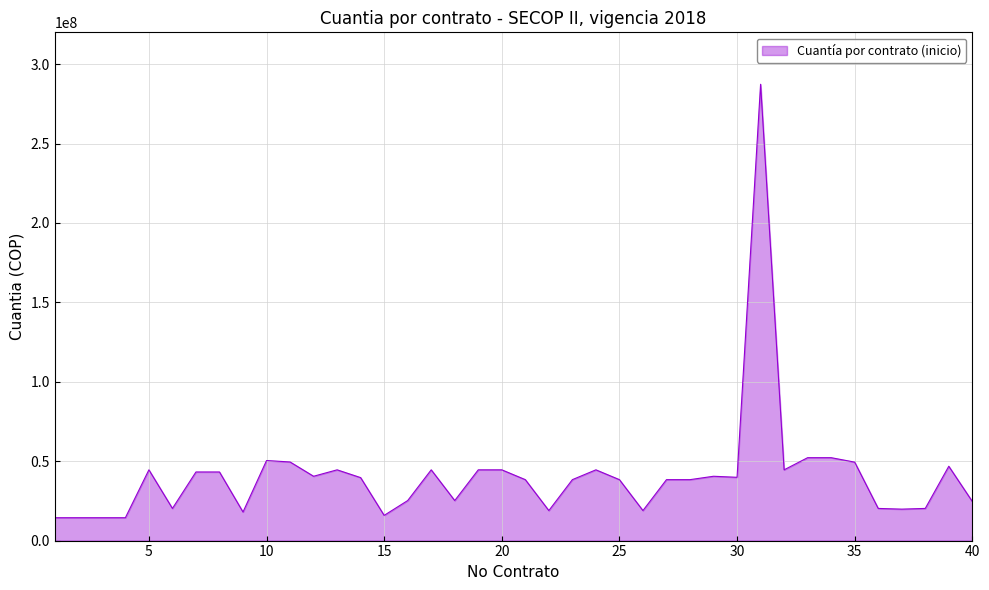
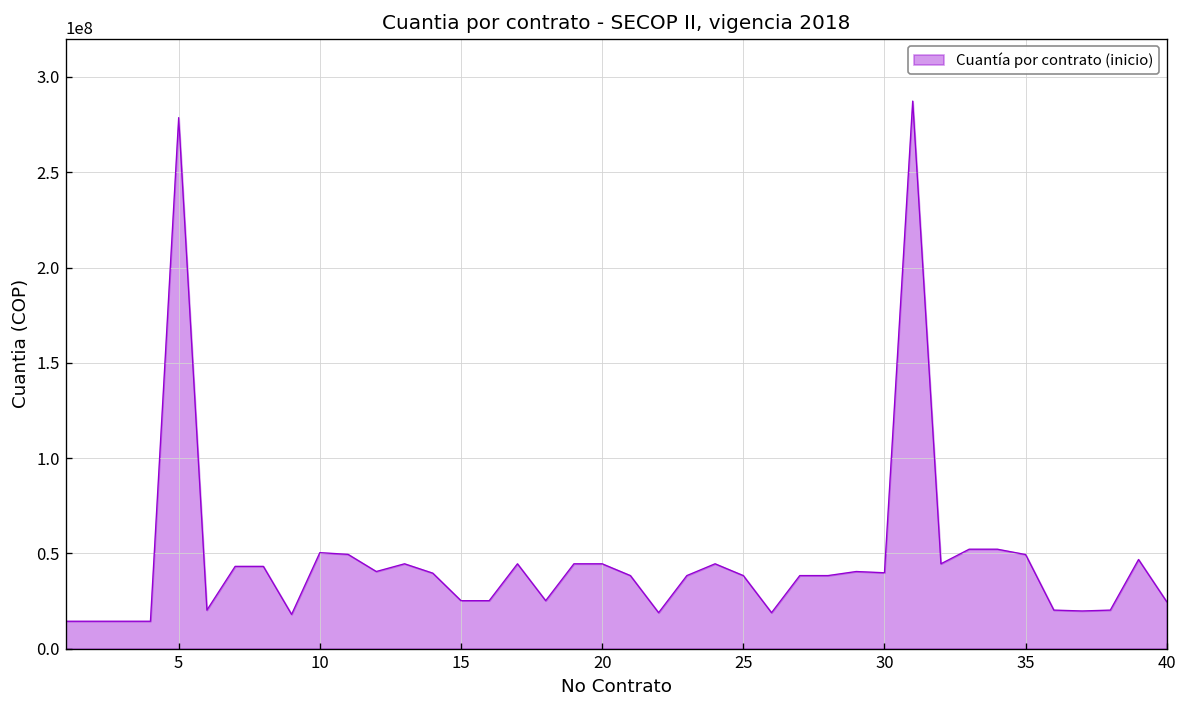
  {
-   "5": 45000000,
+   "5": 279000000,
    "10": 50000000,
-   "15": 16000000,
+   "15": 25000000,
    "20": 45000000,
    "25": 38000000,
    "30": 40000000,
    "35": 49000000,
    "40": 25000000
  }
